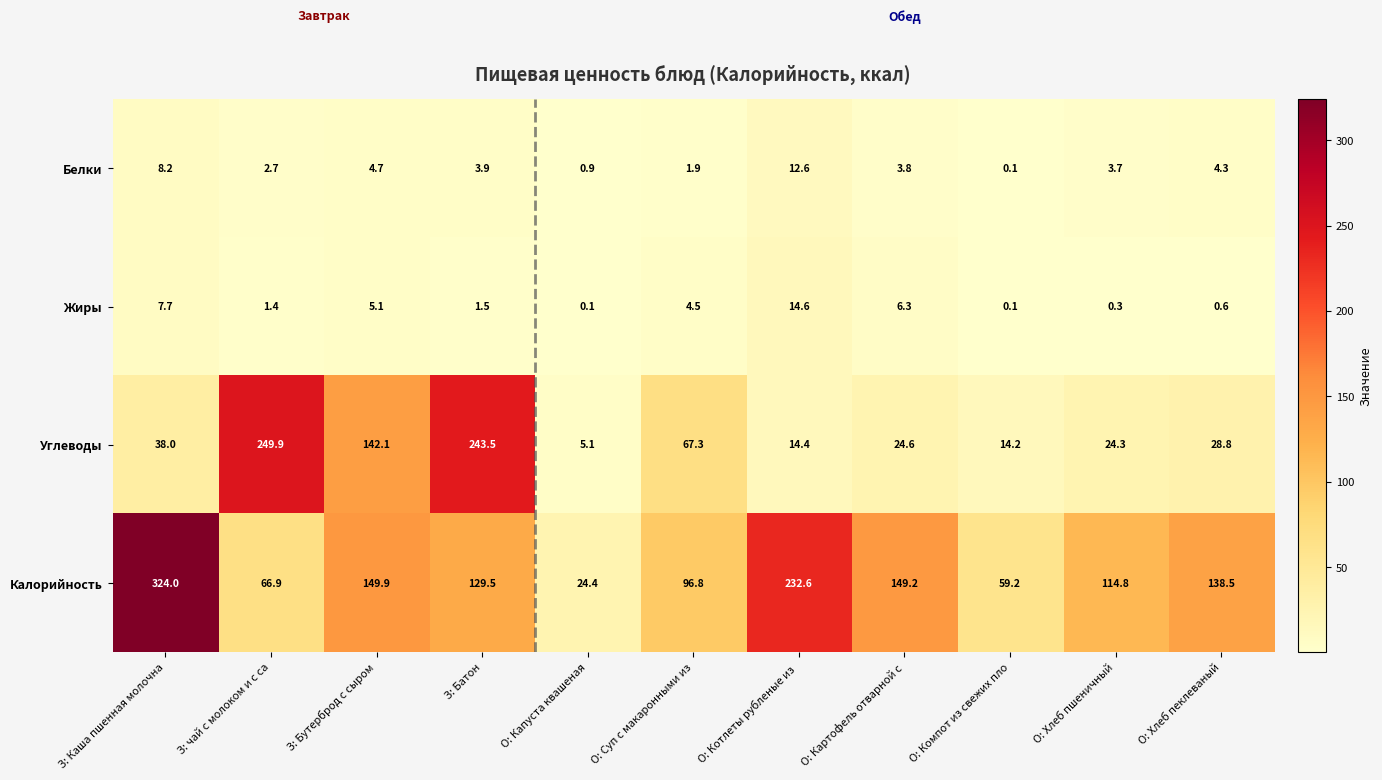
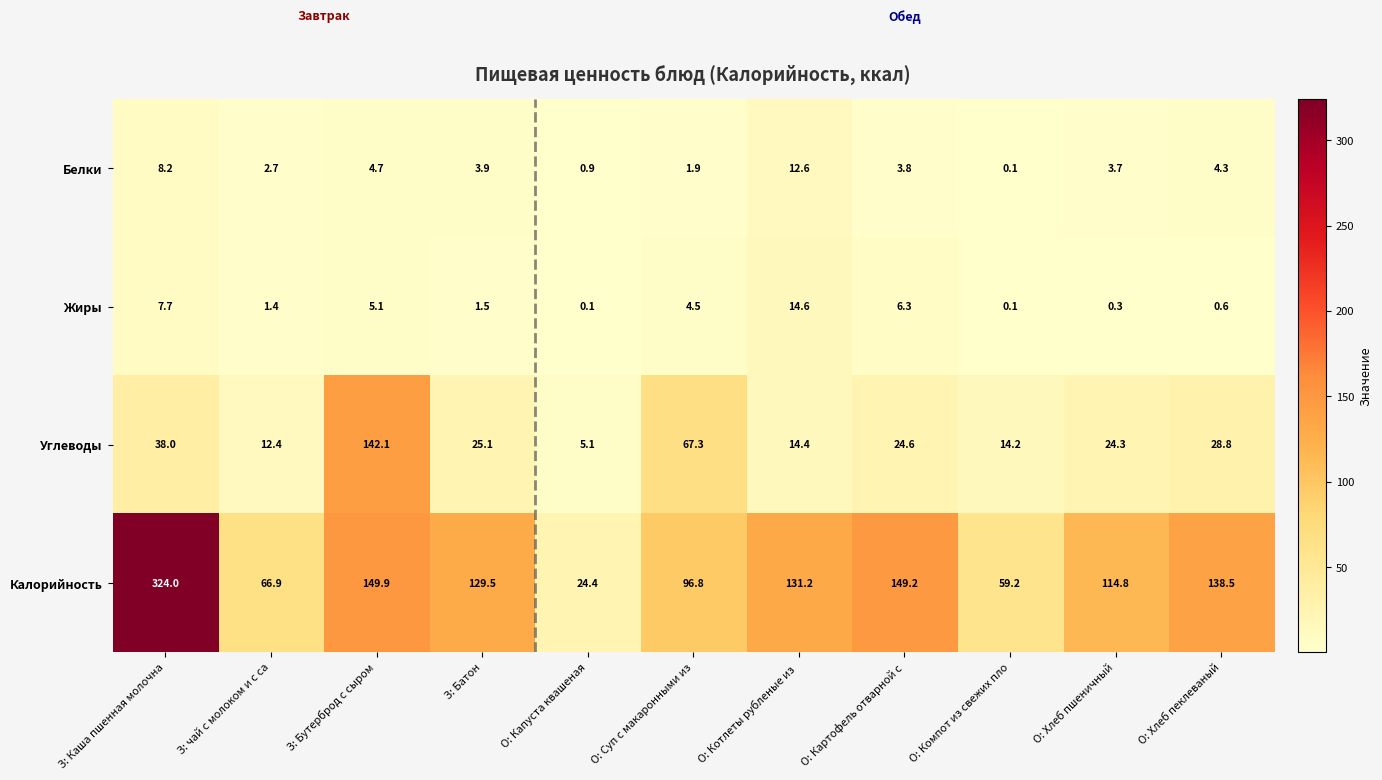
  {
    "Белки": {
      "З: Каша пшенная молочна": 8.2,
      "З: чай с молоком и с са": 2.7,
      "З: Бутерброд с сыром": 4.7,
      "З: Батон": 3.9,
      "О: Капуста квашеная": 0.9,
      "О: Суп с макаронными из": 1.9,
      "О: Котлеты рубленые из": 12.6,
      "О: Картофель отварной с": 3.8,
      "О: Компот из свежих пло": 0.1,
      "О: Хлеб пшеничный": 3.7,
      "О: Хлеб пеклеваный": 4.3
    },
    "Жиры": {
      "З: Каша пшенная молочна": 7.7,
      "З: чай с молоком и с са": 1.4,
      "З: Бутерброд с сыром": 5.1,
      "З: Батон": 1.5,
      "О: Капуста квашеная": 0.1,
      "О: Суп с макаронными из": 4.5,
      "О: Котлеты рубленые из": 14.6,
      "О: Картофель отварной с": 6.3,
      "О: Компот из свежих пло": 0.1,
      "О: Хлеб пшеничный": 0.3,
      "О: Хлеб пеклеваный": 0.6
    },
    "Углеводы": {
      "З: Каша пшенная молочна": 38.0,
-     "З: чай с молоком и с са": 249.9,
+     "З: чай с молоком и с са": 12.4,
      "З: Бутерброд с сыром": 142.1,
-     "З: Батон": 243.5,
+     "З: Батон": 25.1,
      "О: Капуста квашеная": 5.1,
      "О: Суп с макаронными из": 67.3,
      "О: Котлеты рубленые из": 14.4,
      "О: Картофель отварной с": 24.6,
      "О: Компот из свежих пло": 14.2,
      "О: Хлеб пшеничный": 24.3,
      "О: Хлеб пеклеваный": 28.8
    },
    "Калорийность": {
      "З: Каша пшенная молочна": 324.0,
      "З: чай с молоком и с са": 66.9,
      "З: Бутерброд с сыром": 149.9,
      "З: Батон": 129.5,
      "О: Капуста квашеная": 24.4,
      "О: Суп с макаронными из": 96.8,
-     "О: Котлеты рубленые из": 232.6,
+     "О: Котлеты рубленые из": 131.2,
      "О: Картофель отварной с": 149.2,
      "О: Компот из свежих пло": 59.2,
      "О: Хлеб пшеничный": 114.8,
      "О: Хлеб пеклеваный": 138.5
    }
  }
